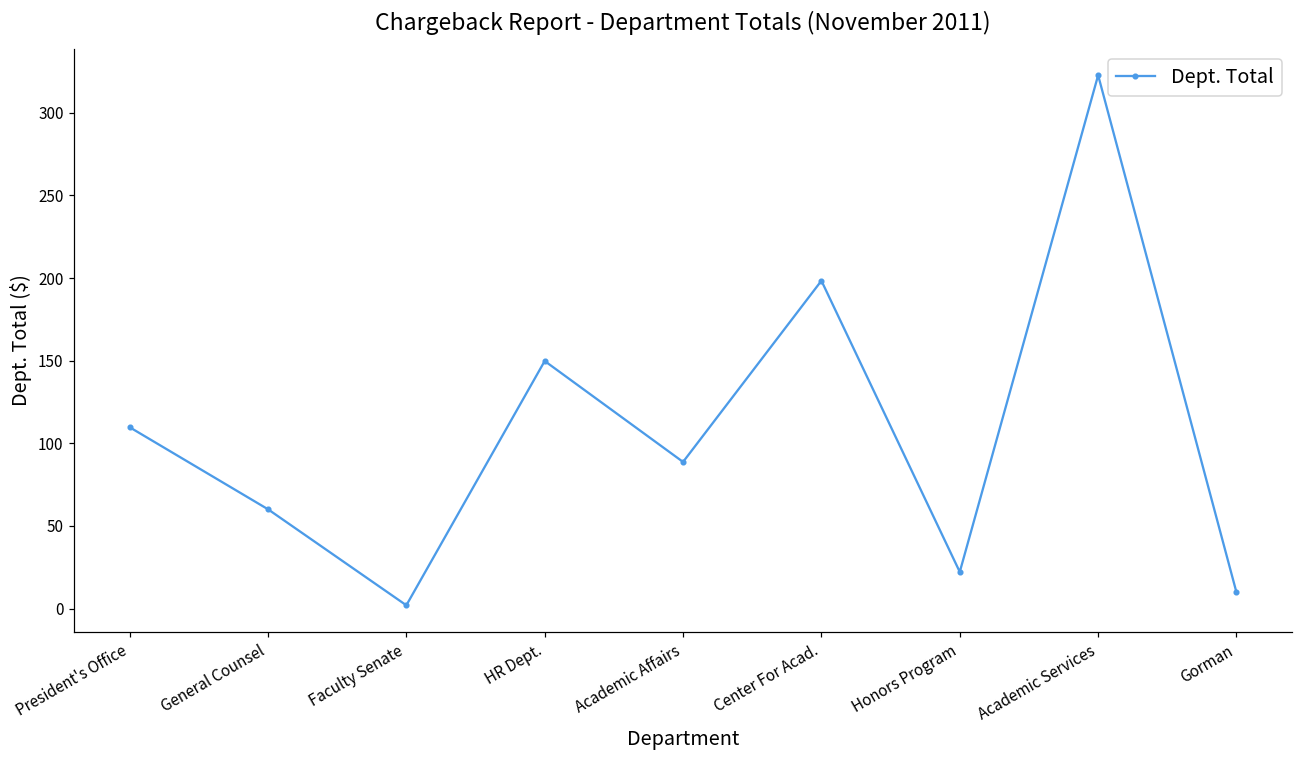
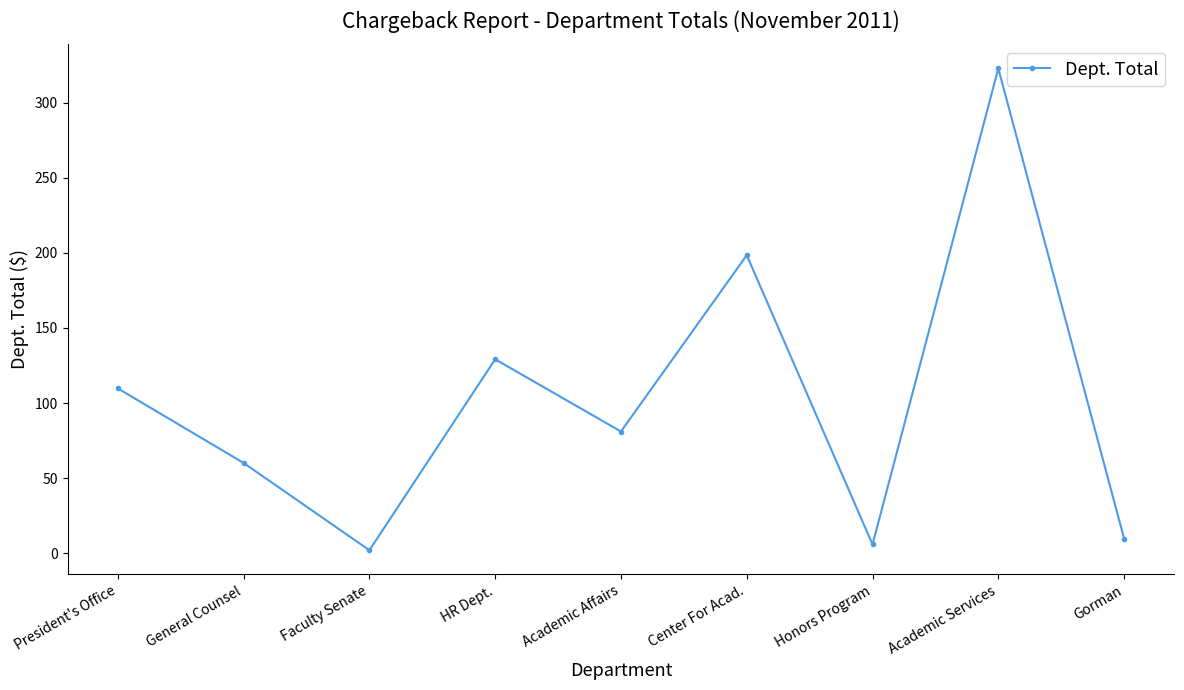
  {
    "President's Office": 110,
    "General Counsel": 60,
    "Faculty Senate": 2,
-   "HR Dept.": 150,
-   "Academic Affairs": 89,
+   "HR Dept.": 129,
+   "Academic Affairs": 81,
    "Center For Acad.": 198,
-   "Honors Program": 22,
+   "Honors Program": 6,
    "Academic Services": 323,
    "Gorman": 10
  }
